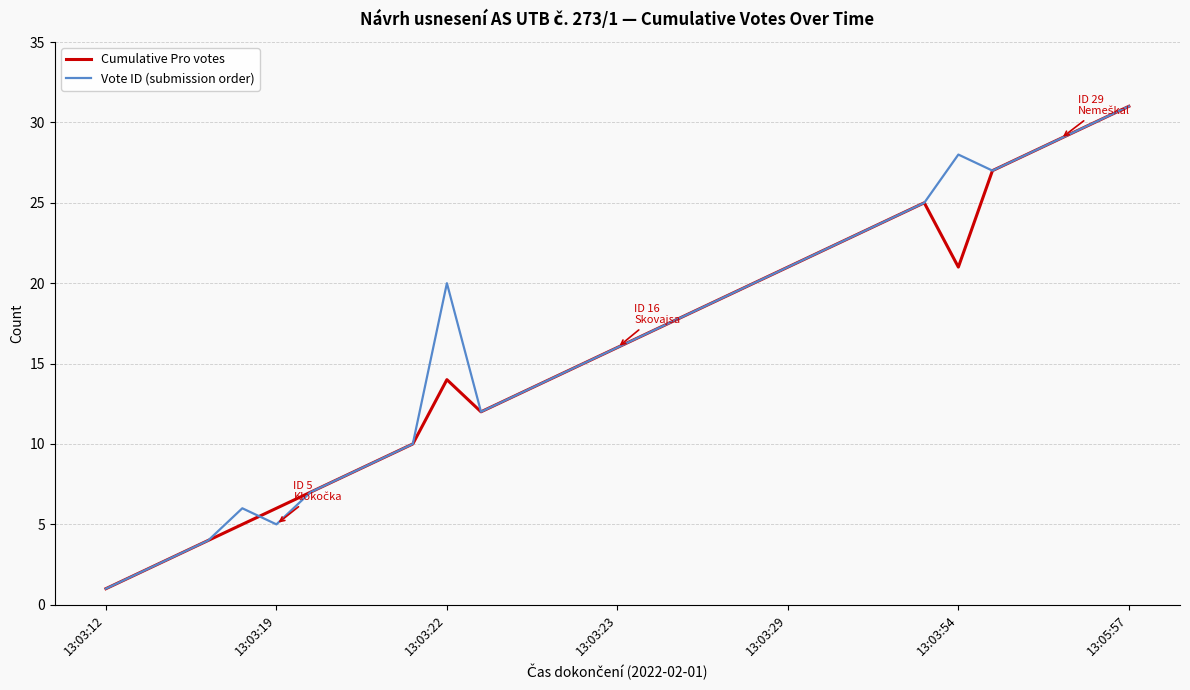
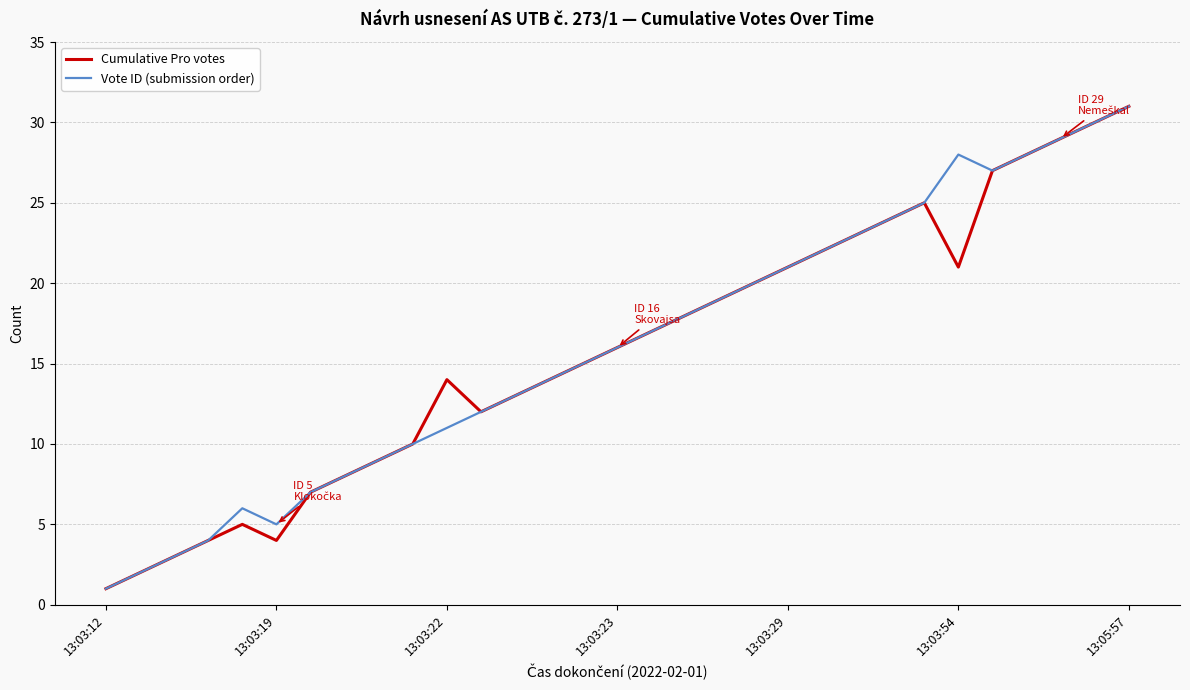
  {
    "Cumulative Pro votes": {
-     "13:03:19": 6,
+     "13:03:19": 4,
      "13:03:22": 14,
      "13:03:54": 21
    },
    "Vote ID (submission order)": {
      "13:03:19": 5,
-     "13:03:22": 20,
+     "13:03:22": 11,
      "13:03:54": 28
    }
  }
